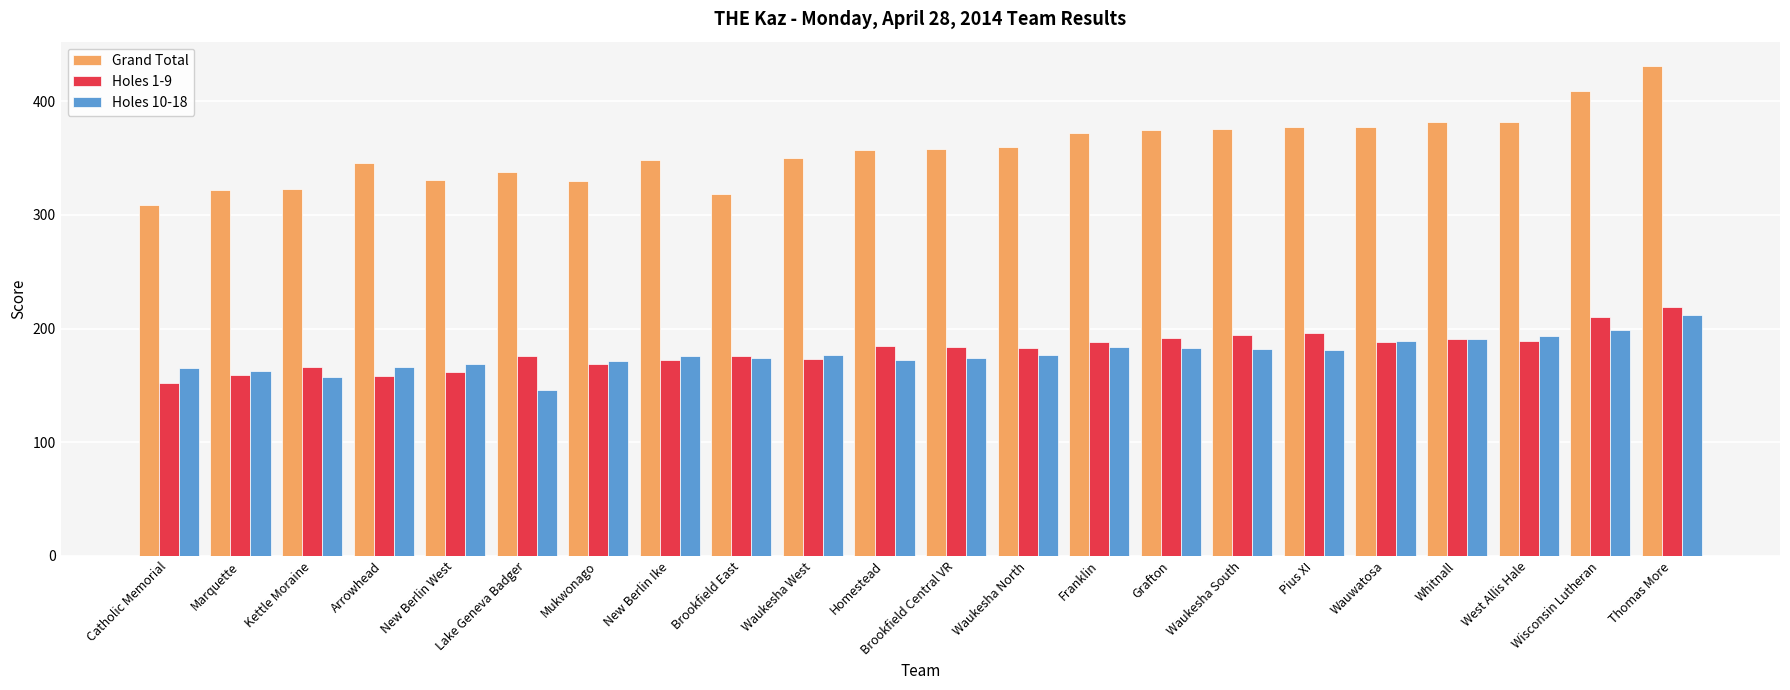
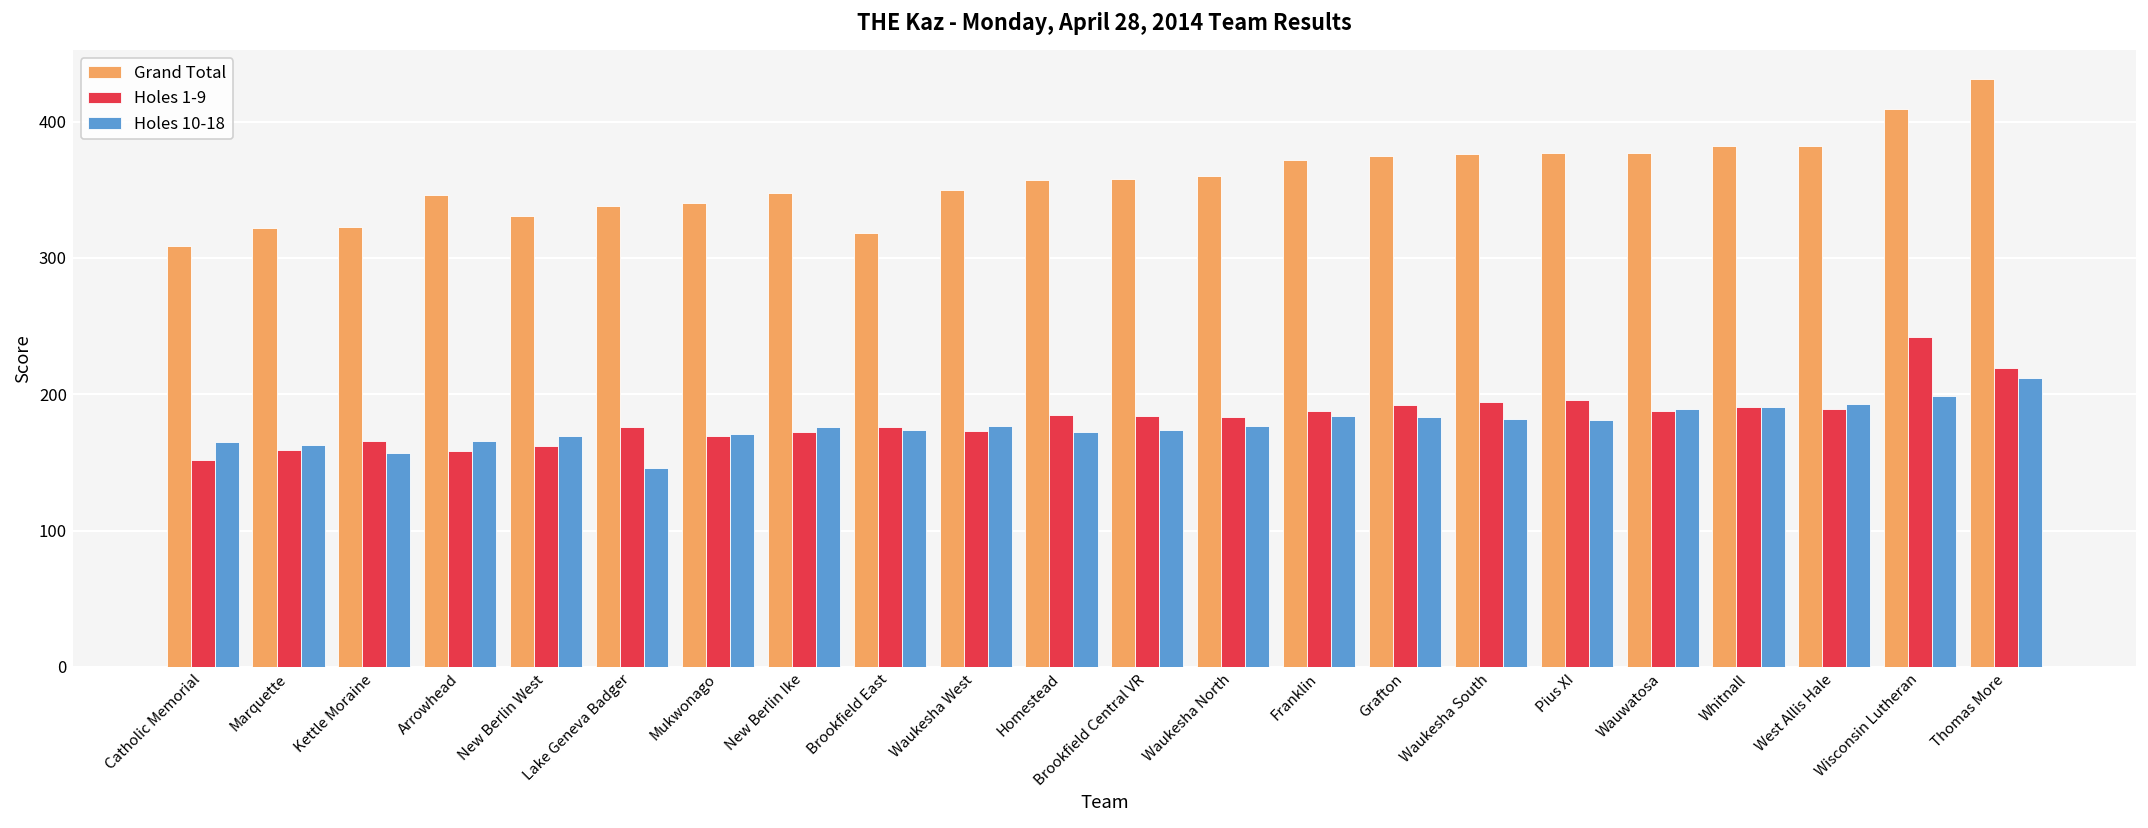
  {
    "Grand Total": {
      "Catholic Memorial": 309,
      "Marquette": 322,
      "Kettle Moraine": 323,
      "Arrowhead": 346,
      "New Berlin West": 331,
      "Lake Geneva Badger": 338,
-     "Mukwonago": 330,
+     "Mukwonago": 340,
      "New Berlin Ike": 348,
      "Brookfield East": 318,
      "Waukesha West": 350,
      "Homestead": 357,
      "Brookfield Central VR": 358,
      "Waukesha North": 360,
      "Franklin": 372,
      "Grafton": 375,
      "Waukesha South": 376,
      "Pius XI": 377,
      "Wauwatosa": 377,
      "Whitnall": 382,
      "West Allis Hale": 382,
      "Wisconsin Lutheran": 409,
      "Thomas More": 431
    },
    "Holes 1-9": {
      "Catholic Memorial": 152,
      "Marquette": 159,
      "Kettle Moraine": 166,
      "Arrowhead": 158,
      "New Berlin West": 162,
      "Lake Geneva Badger": 176,
      "Mukwonago": 169,
      "New Berlin Ike": 172,
      "Brookfield East": 176,
      "Waukesha West": 173,
      "Homestead": 185,
      "Brookfield Central VR": 184,
      "Waukesha North": 183,
      "Franklin": 188,
      "Grafton": 192,
      "Waukesha South": 194,
      "Pius XI": 196,
      "Wauwatosa": 188,
      "Whitnall": 191,
      "West Allis Hale": 189,
-     "Wisconsin Lutheran": 210,
+     "Wisconsin Lutheran": 242,
      "Thomas More": 219
    },
    "Holes 10-18": {
      "Catholic Memorial": 165,
      "Marquette": 163,
      "Kettle Moraine": 157,
      "Arrowhead": 166,
      "New Berlin West": 169,
      "Lake Geneva Badger": 146,
      "Mukwonago": 171,
      "New Berlin Ike": 176,
      "Brookfield East": 174,
      "Waukesha West": 177,
      "Homestead": 172,
      "Brookfield Central VR": 174,
      "Waukesha North": 177,
      "Franklin": 184,
      "Grafton": 183,
      "Waukesha South": 182,
      "Pius XI": 181,
      "Wauwatosa": 189,
      "Whitnall": 191,
      "West Allis Hale": 193,
      "Wisconsin Lutheran": 199,
      "Thomas More": 212
    }
  }
